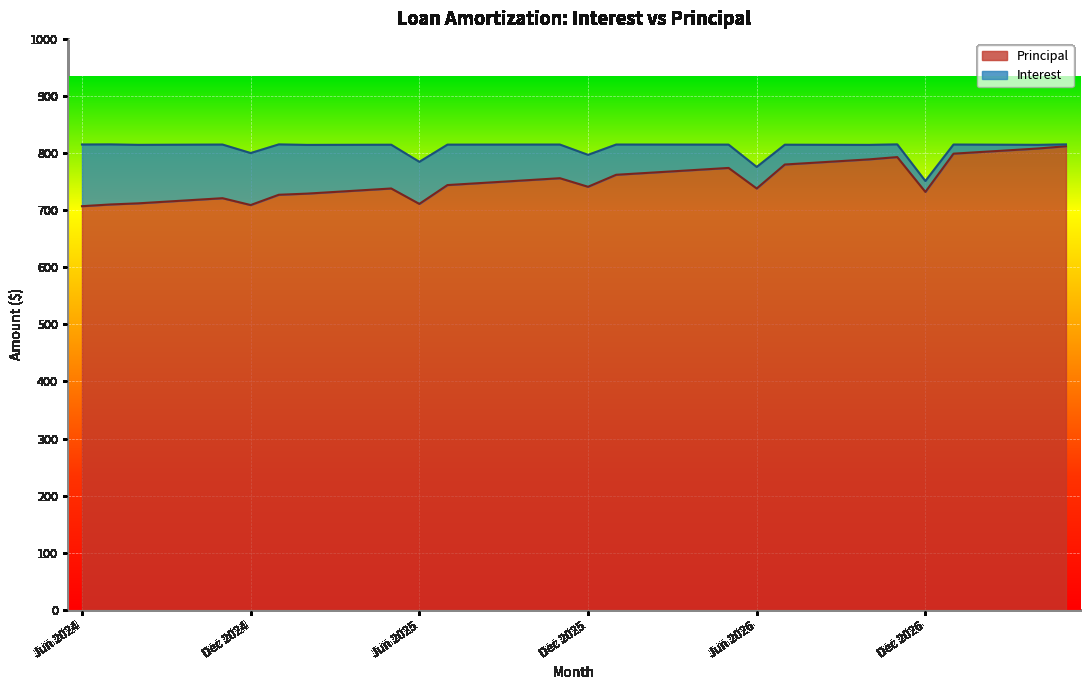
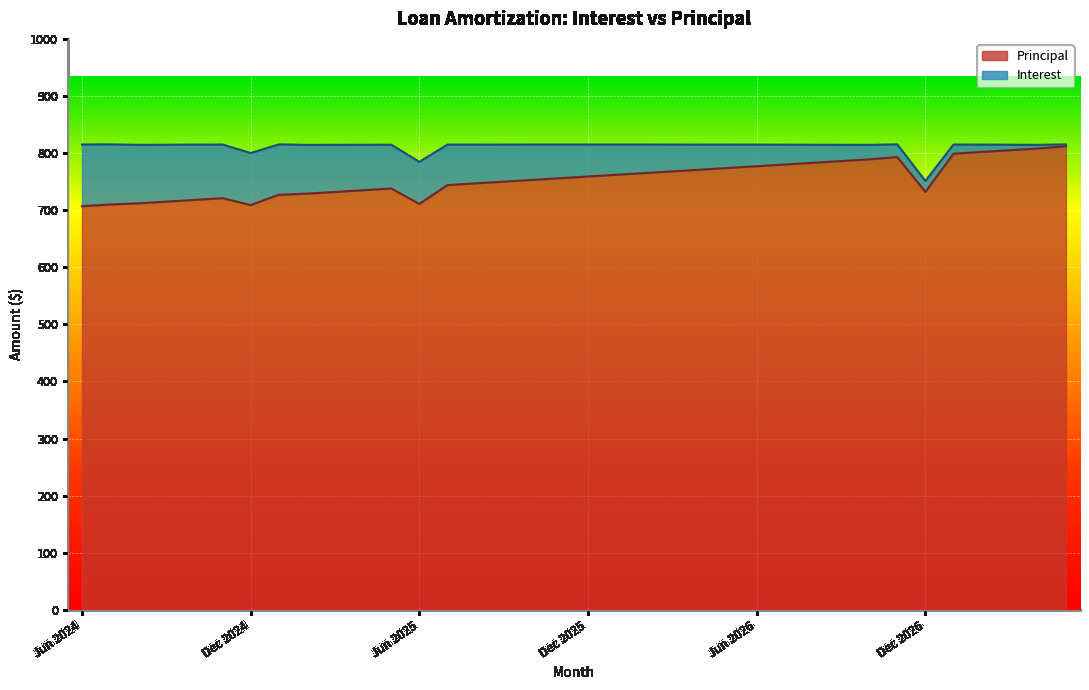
  {
    "Principal": {
      "Jun 2024": 710,
      "Dec 2024": 710,
      "Jun 2025": 710,
-     "Dec 2025": 740,
-     "Jun 2026": 740,
+     "Dec 2025": 760,
+     "Jun 2026": 780,
      "Dec 2026": 730
    },
    "Interest": {
      "Jun 2024": 110,
      "Dec 2024": 90,
      "Jun 2025": 70,
      "Dec 2025": 60,
      "Jun 2026": 40,
      "Dec 2026": 20
    }
  }
